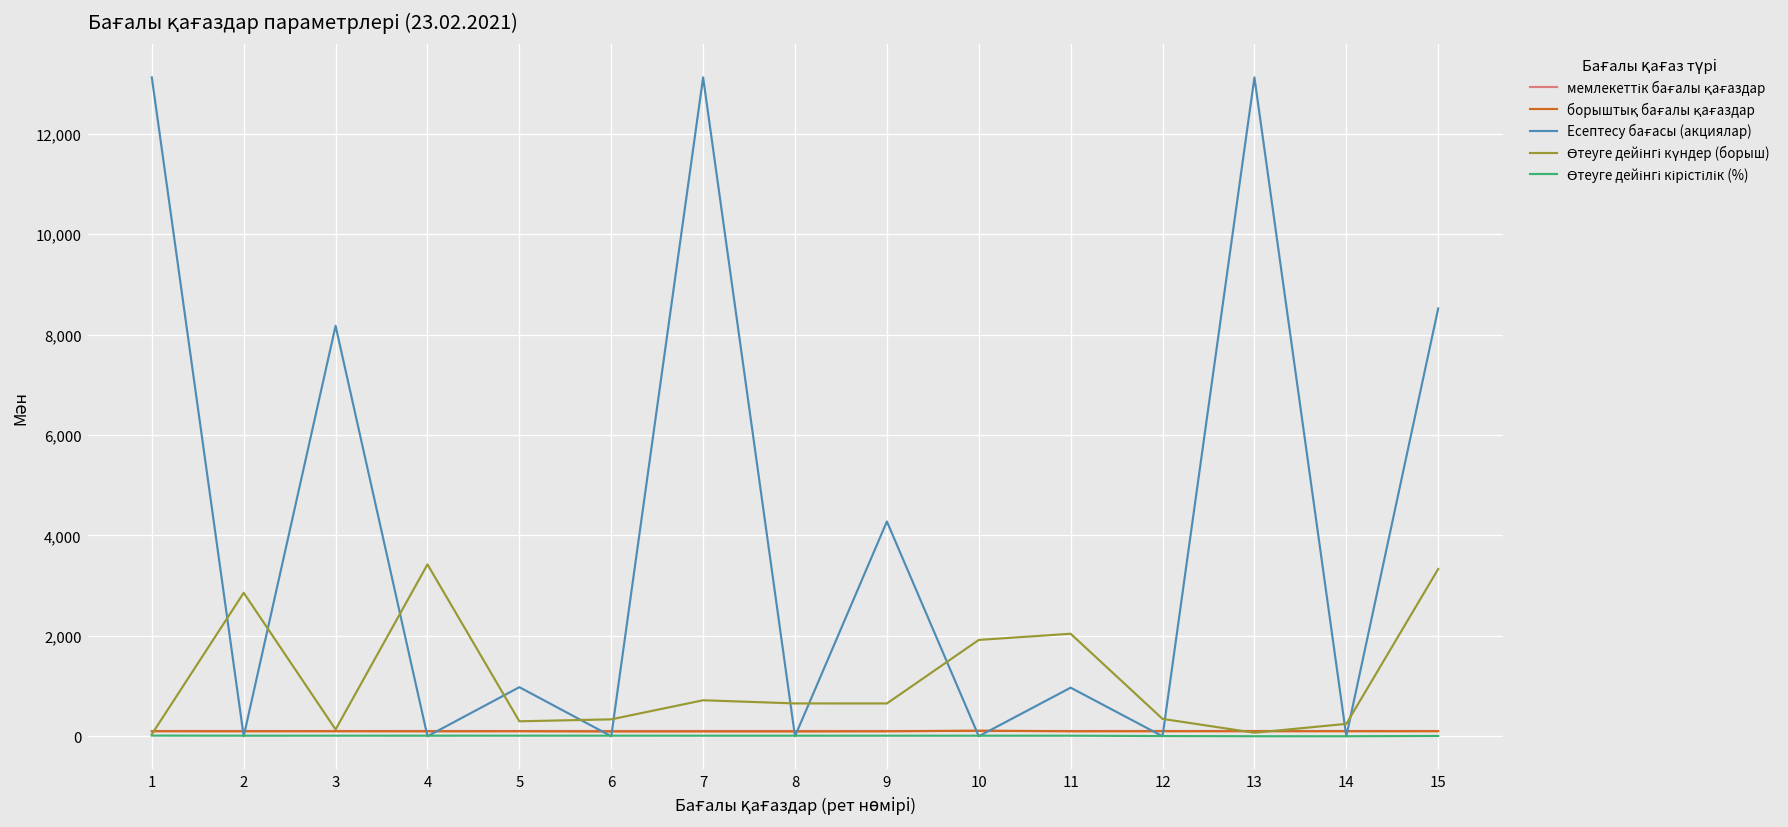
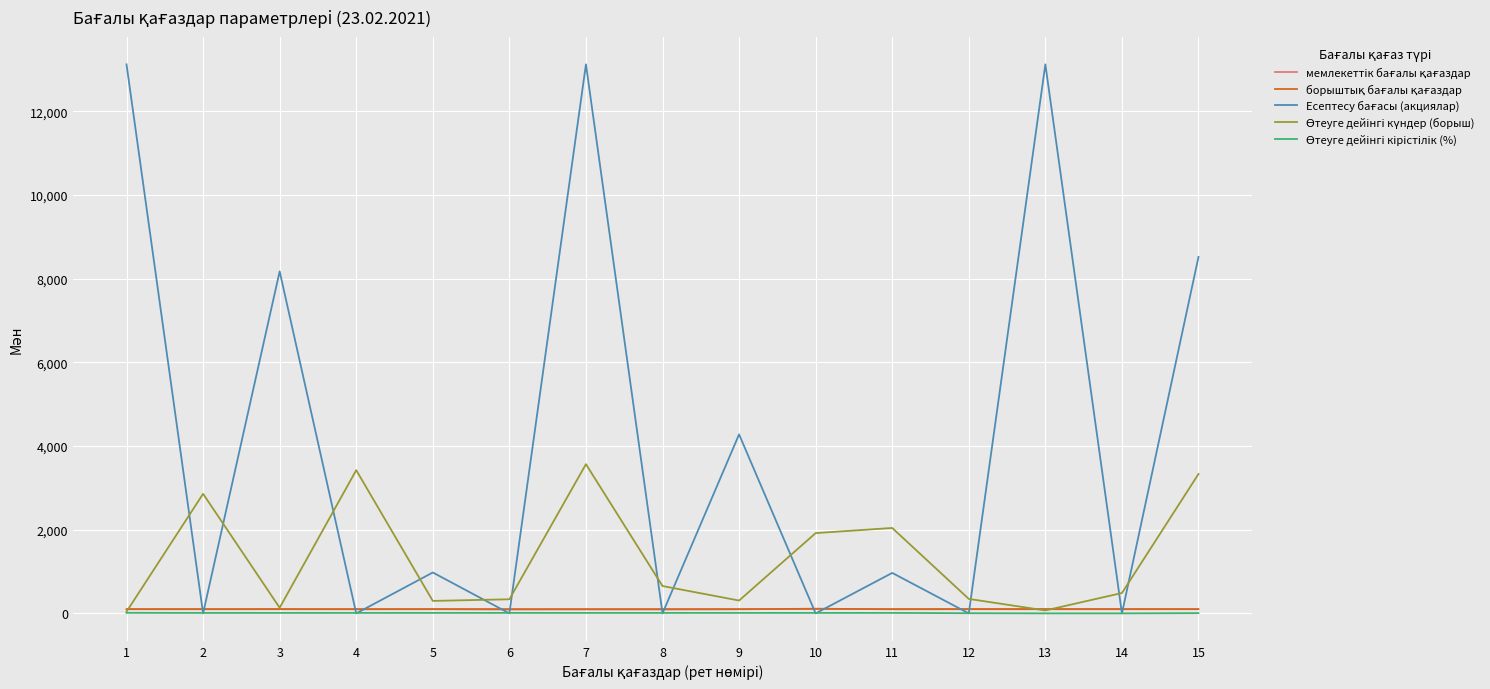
  {
    "борыштық бағалы қағаздар": {
      "2": "100",
      "4": "100",
      "5": "100",
      "6": "100",
      "7": "100",
      "8": "100",
      "9": "100",
      "10": "100",
      "11": "100",
      "12": "100",
      "14": "100",
      "15": "100"
    },
    "Есептесу бағасы (акциялар)": {
      "1": "13,100",
      "3": "8,200",
      "5": "1,000",
      "7": "13,100",
      "9": "4,300",
      "11": "1,000",
      "13": "13,100",
      "15": "8,500"
    },
    "Өтеуге дейінгі күндер (борыш)": {
      "2": "2,900",
      "4": "3,400",
      "5": "300",
      "6": "300",
-     "7": "700",
+     "7": "3,600",
      "8": "700",
-     "9": "700",
+     "9": "300",
      "10": "1,900",
      "11": "2,000",
      "12": "300",
-     "14": "200",
+     "14": "500",
      "15": "3,300"
    },
    "Өтеуге дейінгі кірістілік (%)": {
      "3": "0",
      "5": "0",
      "7": "0",
      "9": "0",
      "11": "0",
      "13": "0",
      "15": "0"
    }
  }
